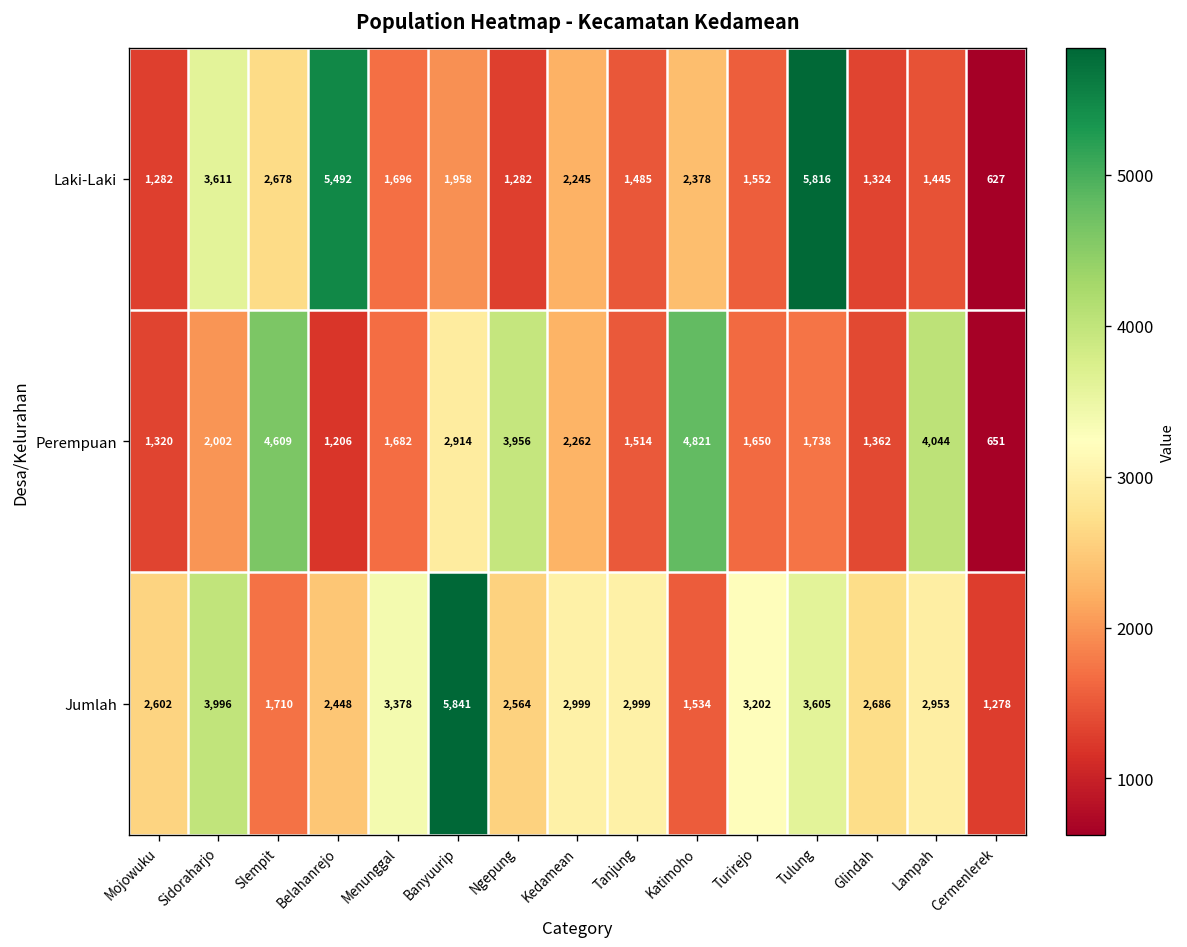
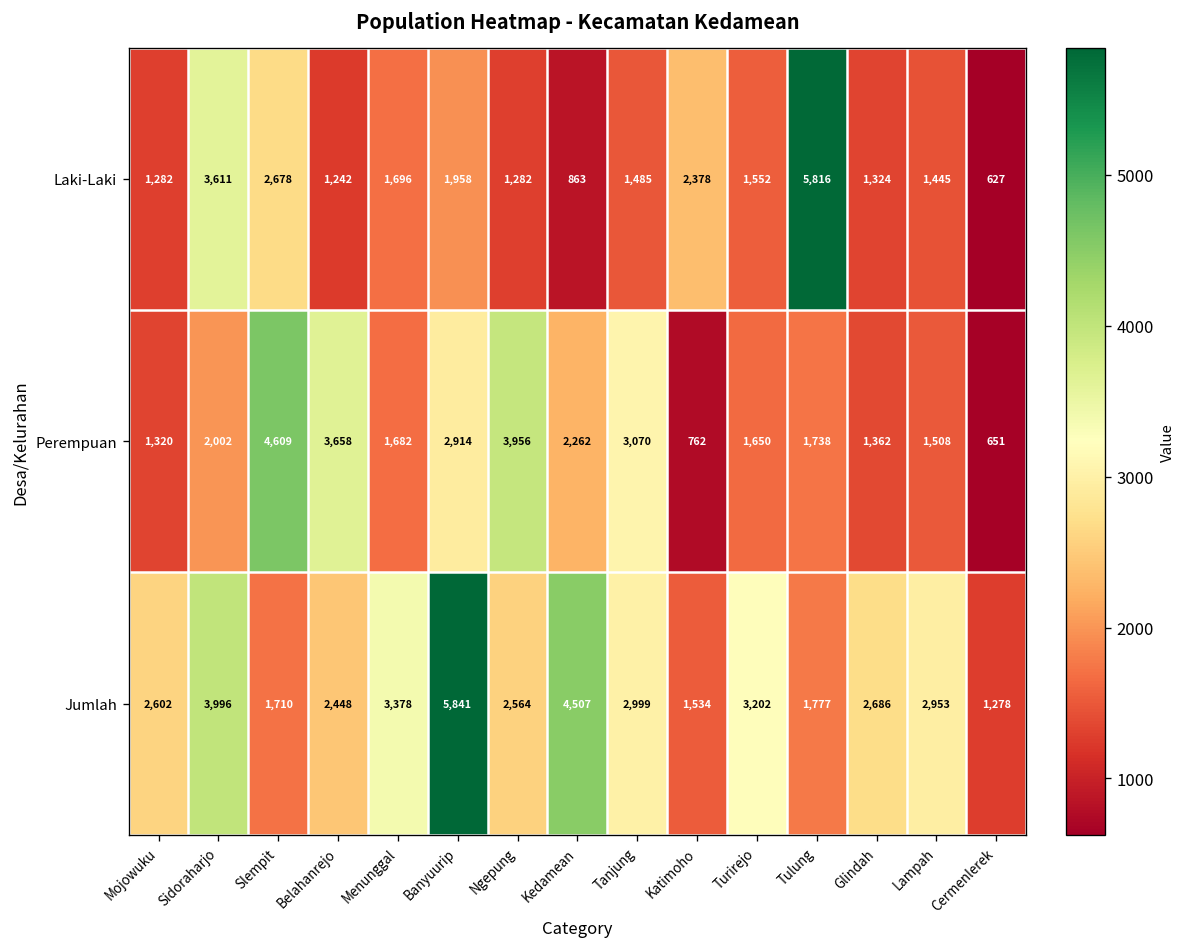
  {
    "Laki-Laki": {
      "Mojowuku": "1,282",
      "Sidoraharjo": "3,611",
      "Slempit": "2,678",
-     "Belahanrejo": "5,492",
+     "Belahanrejo": "1,242",
      "Menunggal": "1,696",
      "Banyuurip": "1,958",
      "Ngepung": "1,282",
-     "Kedamean": "2,245",
+     "Kedamean": "863",
      "Tanjung": "1,485",
      "Katimoho": "2,378",
      "Turirejo": "1,552",
      "Tulung": "5,816",
      "Glindah": "1,324",
      "Lampah": "1,445",
      "Cermenlerek": "627"
    },
    "Perempuan": {
      "Mojowuku": "1,320",
      "Sidoraharjo": "2,002",
      "Slempit": "4,609",
-     "Belahanrejo": "1,206",
+     "Belahanrejo": "3,658",
      "Menunggal": "1,682",
      "Banyuurip": "2,914",
      "Ngepung": "3,956",
      "Kedamean": "2,262",
-     "Tanjung": "1,514",
-     "Katimoho": "4,821",
+     "Tanjung": "3,070",
+     "Katimoho": "762",
      "Turirejo": "1,650",
      "Tulung": "1,738",
      "Glindah": "1,362",
-     "Lampah": "4,044",
+     "Lampah": "1,508",
      "Cermenlerek": "651"
    },
    "Jumlah": {
      "Mojowuku": "2,602",
      "Sidoraharjo": "3,996",
      "Slempit": "1,710",
      "Belahanrejo": "2,448",
      "Menunggal": "3,378",
      "Banyuurip": "5,841",
      "Ngepung": "2,564",
-     "Kedamean": "2,999",
+     "Kedamean": "4,507",
      "Tanjung": "2,999",
      "Katimoho": "1,534",
      "Turirejo": "3,202",
-     "Tulung": "3,605",
+     "Tulung": "1,777",
      "Glindah": "2,686",
      "Lampah": "2,953",
      "Cermenlerek": "1,278"
    }
  }
